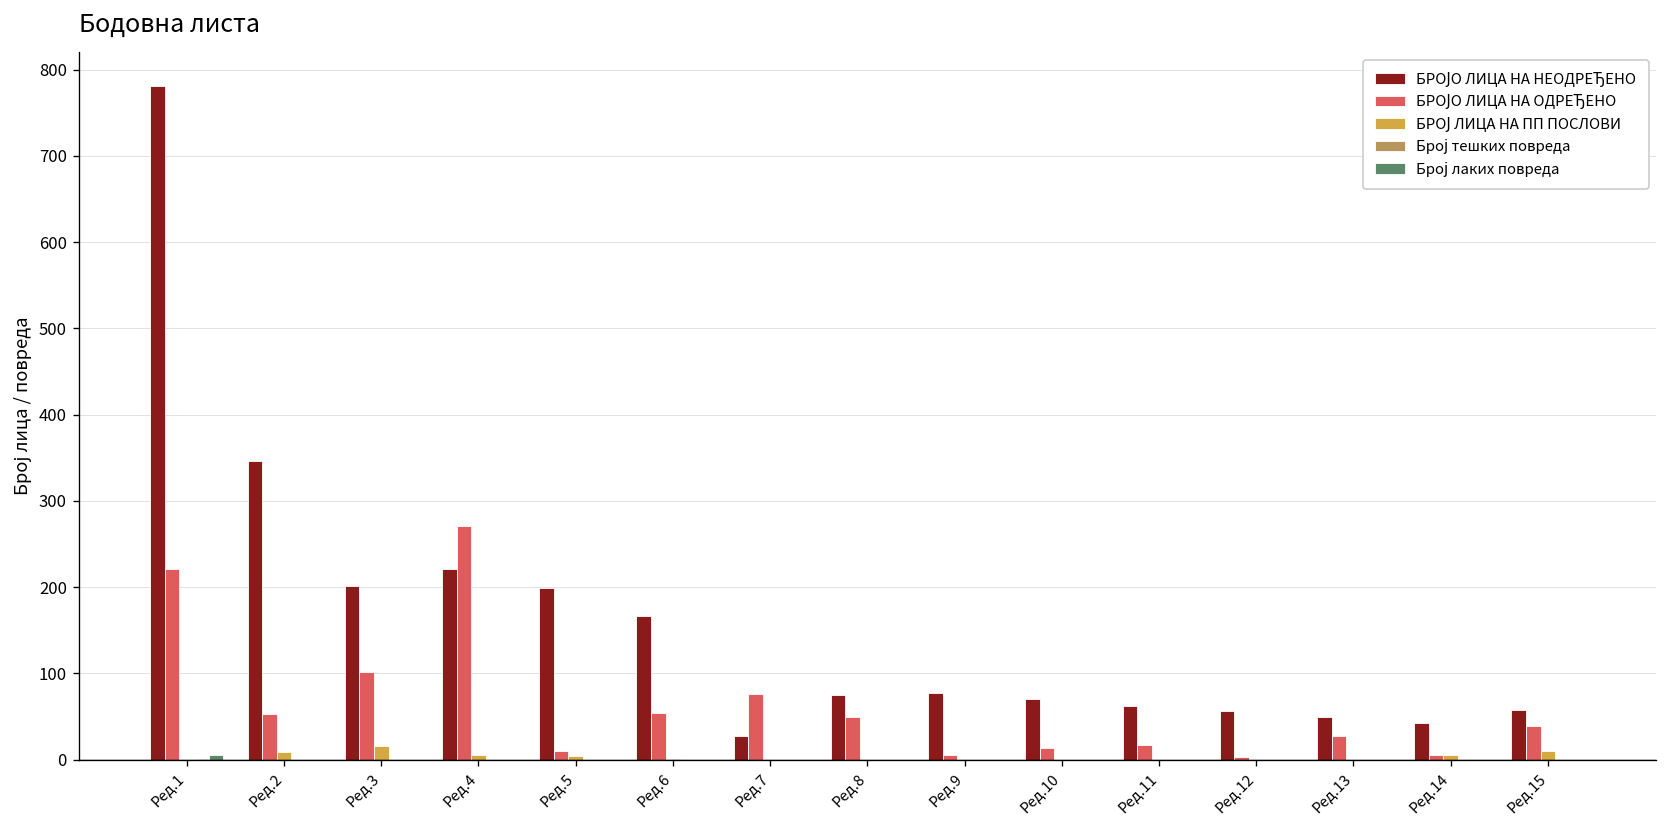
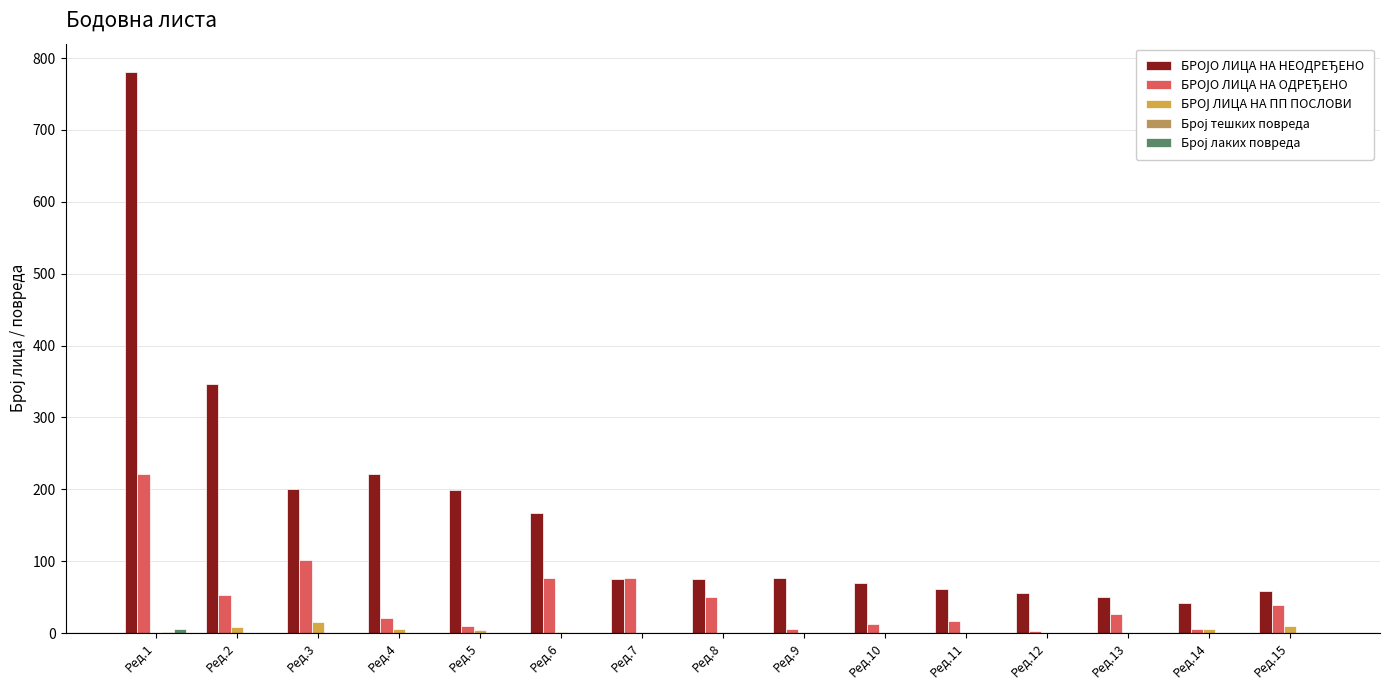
  {
    "БРОЈО ЛИЦА НА НЕОДРЕЂЕНО": {
      "Ред.1": 780,
      "Ред.2": 350,
      "Ред.3": 200,
      "Ред.4": 220,
      "Ред.5": 200,
      "Ред.6": 170,
-     "Ред.7": 30,
+     "Ред.7": 80,
      "Ред.8": 80,
      "Ред.9": 80,
      "Ред.10": 70,
      "Ред.11": 60,
      "Ред.12": 60,
      "Ред.13": 50,
      "Ред.14": 40,
      "Ред.15": 60
    },
    "БРОЈО ЛИЦА НА ОДРЕЂЕНО": {
      "Ред.1": 220,
      "Ред.2": 50,
      "Ред.3": 100,
-     "Ред.4": 270,
+     "Ред.4": 20,
      "Ред.5": 10,
-     "Ред.6": 50,
+     "Ред.6": 80,
      "Ред.7": 80,
      "Ред.8": 50,
      "Ред.9": 10,
      "Ред.10": 10,
      "Ред.11": 20,
      "Ред.13": 30,
      "Ред.14": 10,
      "Ред.15": 40
    },
    "Број лаких повреда": {
      "Ред.1": 10,
      "Ред.2": 0,
      "Ред.3": 0,
      "Ред.4": 0,
      "Ред.5": 0,
      "Ред.6": 0,
      "Ред.7": 0,
      "Ред.8": 0,
      "Ред.9": 0,
      "Ред.10": 0,
      "Ред.11": 0,
      "Ред.12": 0,
      "Ред.13": 0,
      "Ред.14": 0,
      "Ред.15": 0
    }
  }
